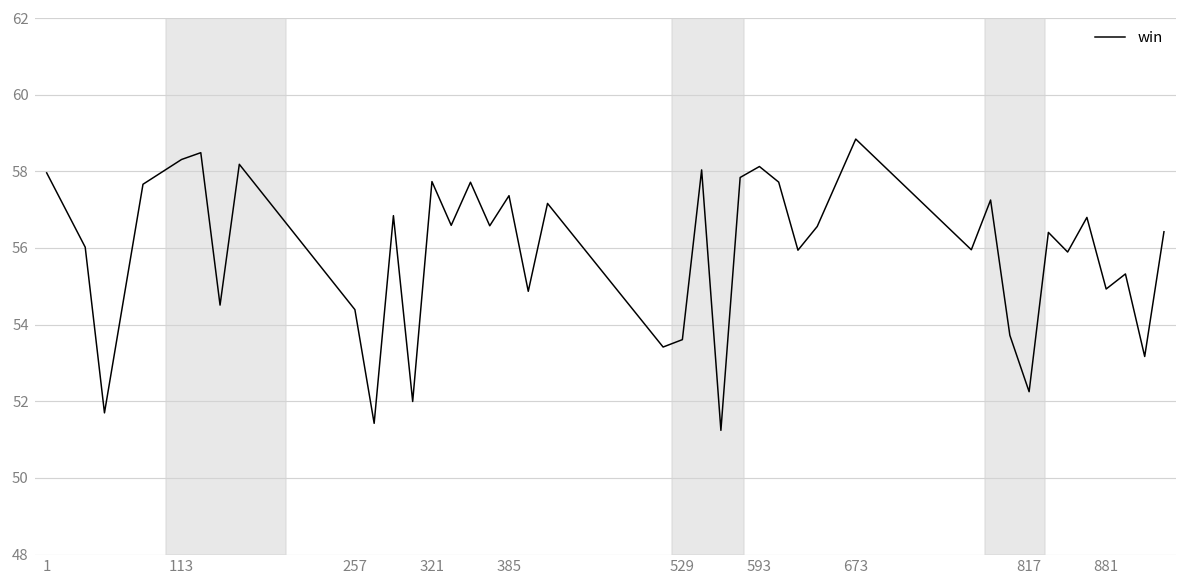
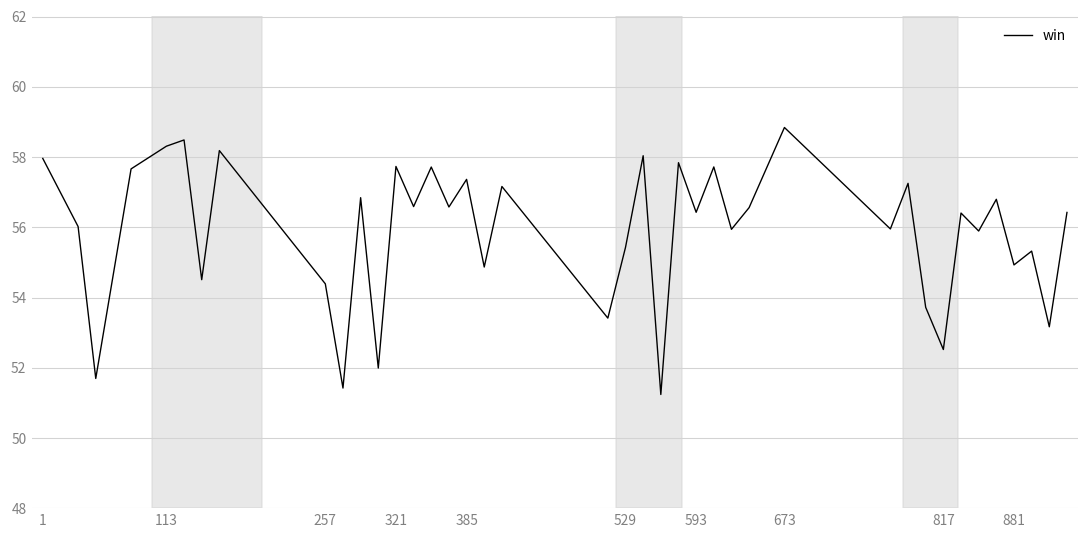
  {
    "1": 58.0,
    "113": 58.3,
    "257": 54.4,
    "321": 57.7,
    "385": 57.4,
-   "529": 53.6,
-   "593": 58.1,
+   "529": 55.4,
+   "593": 56.4,
    "673": 58.8,
-   "817": 52.2,
+   "817": 52.5,
    "881": 54.9
  }
